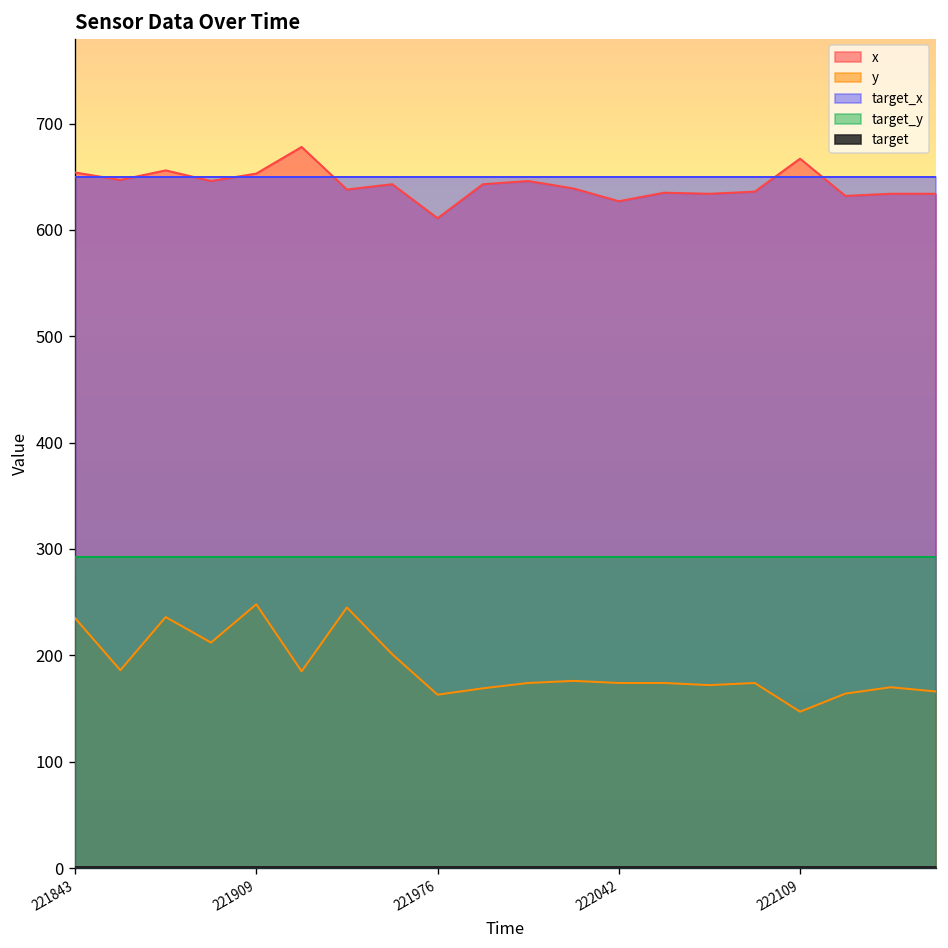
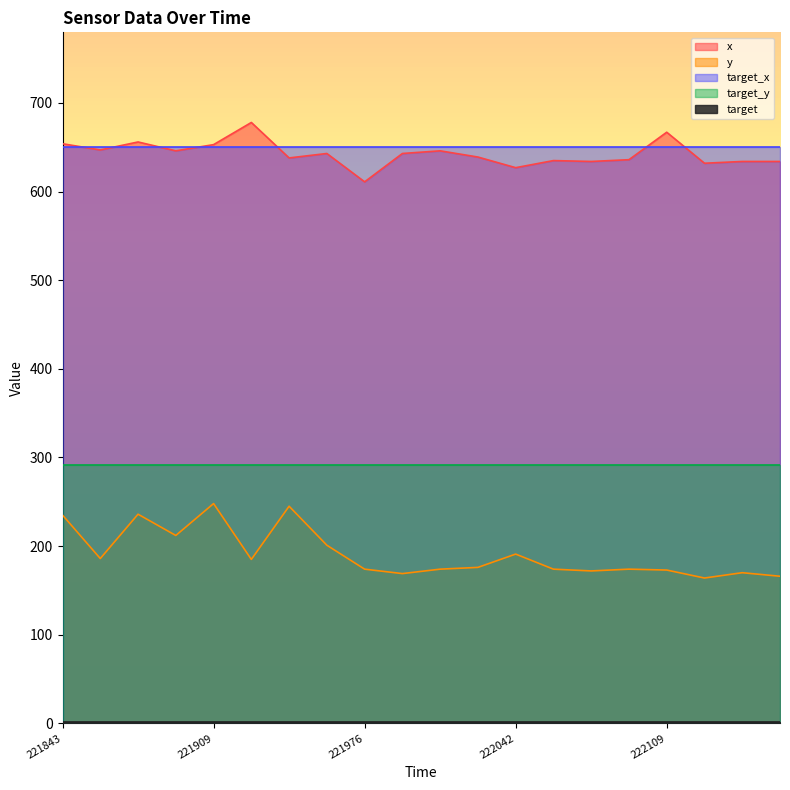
  {
    "x": {
      "221843": 650,
      "221909": 650,
      "221976": 610,
      "222042": 630,
      "222109": 670
    },
    "y": {
      "221843": 240,
      "221909": 250,
-     "221976": 160,
-     "222042": 170,
-     "222109": 150
+     "221976": 170,
+     "222042": 190,
+     "222109": 170
    },
    "target_x": {
      "221843": 650,
      "221909": 650,
      "221976": 650,
      "222042": 650,
      "222109": 650
    },
    "target_y": {
      "221843": 290,
      "221909": 290,
      "221976": 290,
      "222042": 290,
      "222109": 290
    },
    "target": {
      "221843": 0,
      "221909": 0,
      "221976": 0,
      "222042": 0,
      "222109": 0
    }
  }
